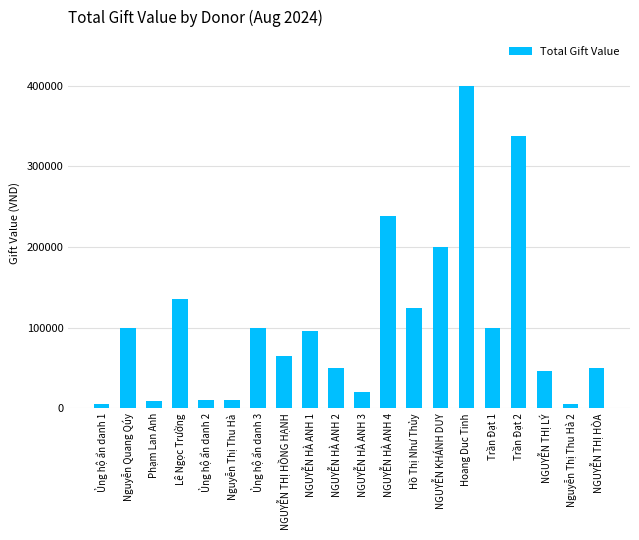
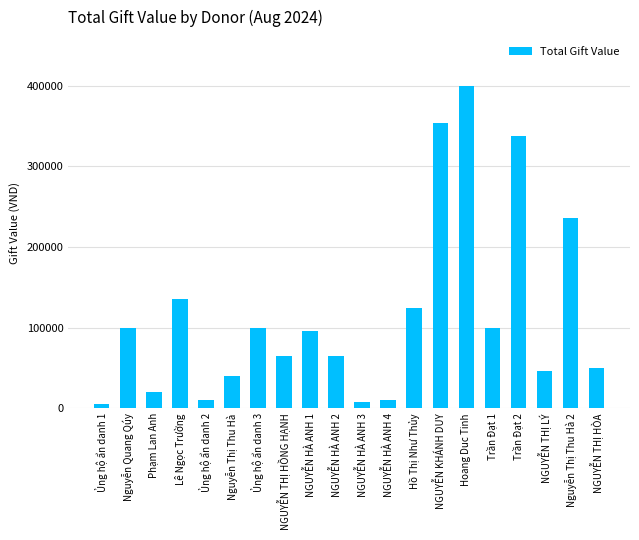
  {
    "Ủng hộ ẩn danh 1": 10000,
    "Nguyễn Quang Qúy": 100000,
-   "Phạm Lan Anh": 10000,
+   "Phạm Lan Anh": 20000,
    "Lê Ngọc Trường": 140000,
    "Ủng hộ ẩn danh 2": 10000,
-   "Nguyễn Thị Thu Hà": 10000,
+   "Nguyễn Thị Thu Hà": 40000,
    "Ủng hộ ẩn danh 3": 100000,
    "NGUYỄN THỊ HỒNG HẠNH": 70000,
    "NGUYỄN HÀ ANH 1": 100000,
-   "NGUYỄN HÀ ANH 2": 50000,
-   "NGUYỄN HÀ ANH 3": 20000,
-   "NGUYỄN HÀ ANH 4": 240000,
+   "NGUYỄN HÀ ANH 2": 60000,
+   "NGUYỄN HÀ ANH 3": 10000,
+   "NGUYỄN HÀ ANH 4": 10000,
    "Hồ Thị Như Thủy": 120000,
-   "NGUYỄN KHÁNH DUY": 200000,
+   "NGUYỄN KHÁNH DUY": 350000,
    "Hoang Duc Tinh": 400000,
    "Trần Đạt 1": 100000,
    "Trần Đạt 2": 340000,
    "NGUYỄN THỊ LÝ": 50000,
-   "Nguyễn Thị Thu Hà 2": 10000,
+   "Nguyễn Thị Thu Hà 2": 240000,
    "NGUYỄN THỊ HÒA": 50000
  }
